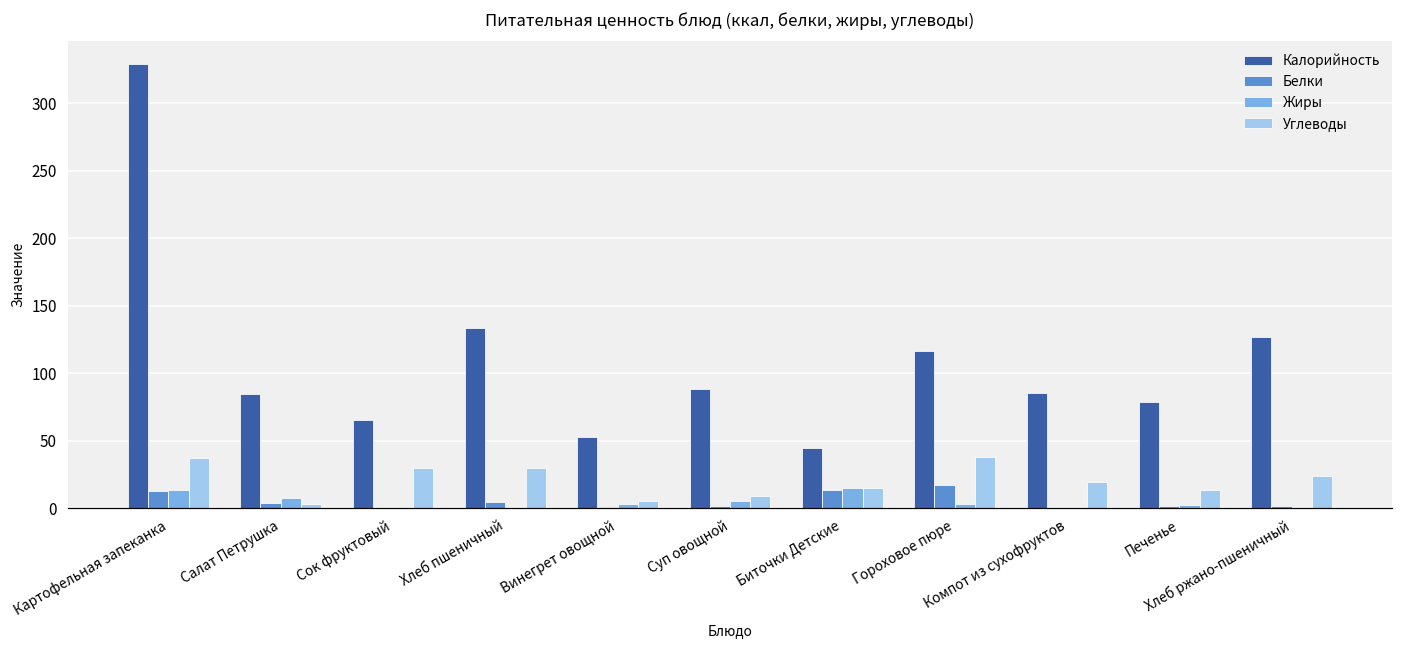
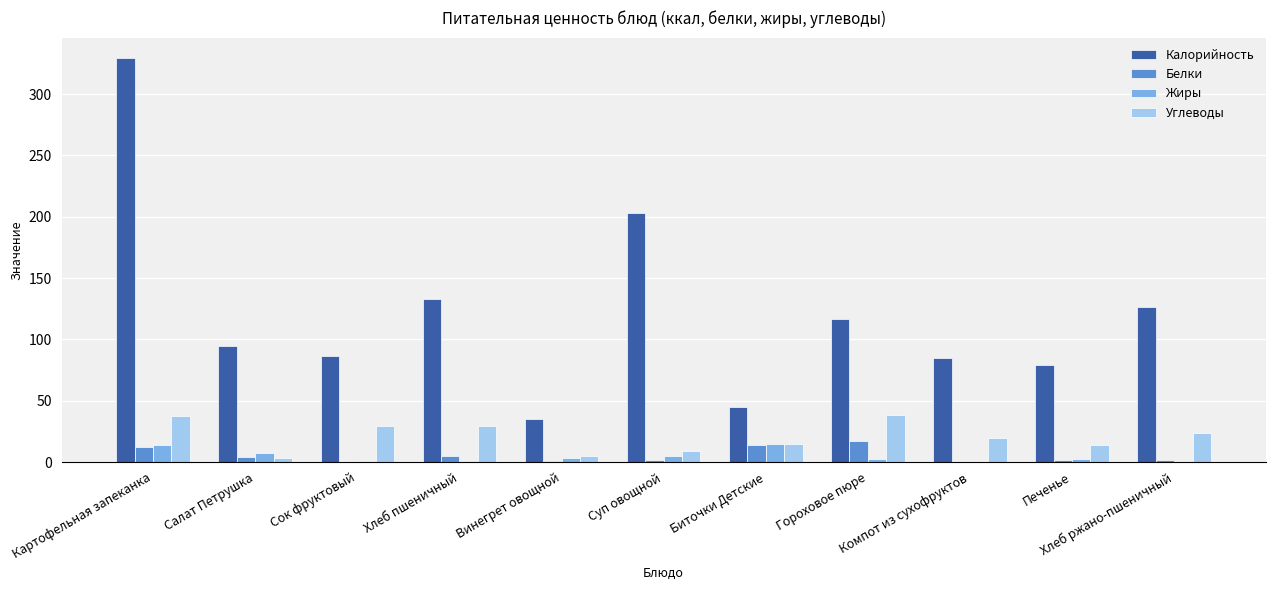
  {
    "Калорийность": {
      "Картофельная запеканка": 330,
-     "Салат Петрушка": 85,
-     "Сок фруктовый": 66,
+     "Салат Петрушка": 95,
+     "Сок фруктовый": 86,
      "Хлеб пшеничный": 133,
-     "Винегрет овощной": 53,
-     "Суп овощной": 88,
+     "Винегрет овощной": 35,
+     "Суп овощной": 203,
      "Биточки Детские": 44,
      "Гороховое пюре": 117,
      "Компот из сухофруктов": 85,
      "Печенье": 79,
      "Хлеб ржано-пшеничный": 127
    }
  }
